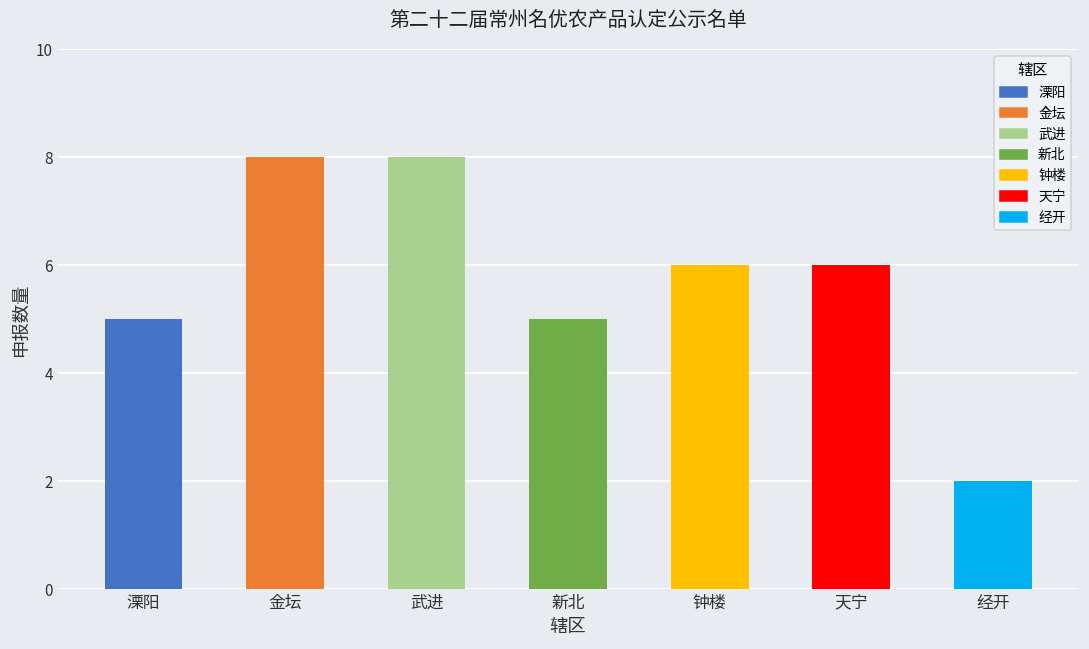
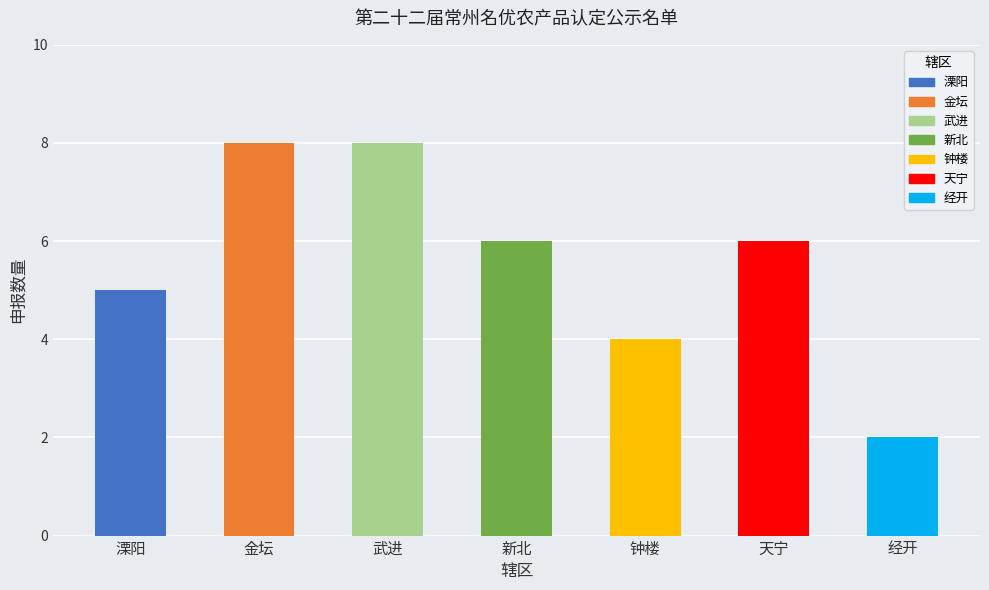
  {
    "溧阳": 5,
    "金坛": 8,
    "武进": 8,
-   "新北": 5,
-   "钟楼": 6,
+   "新北": 6,
+   "钟楼": 4,
    "天宁": 6,
    "经开": 2
  }
